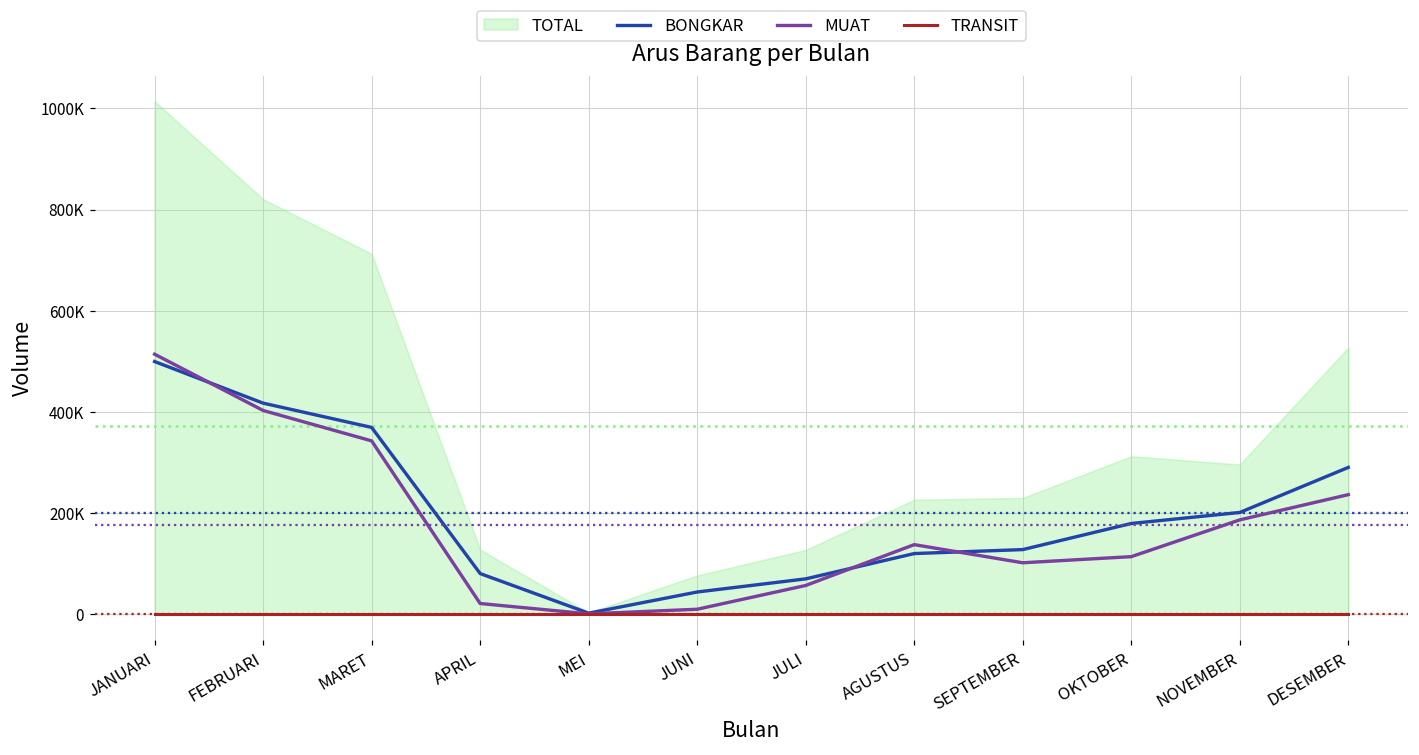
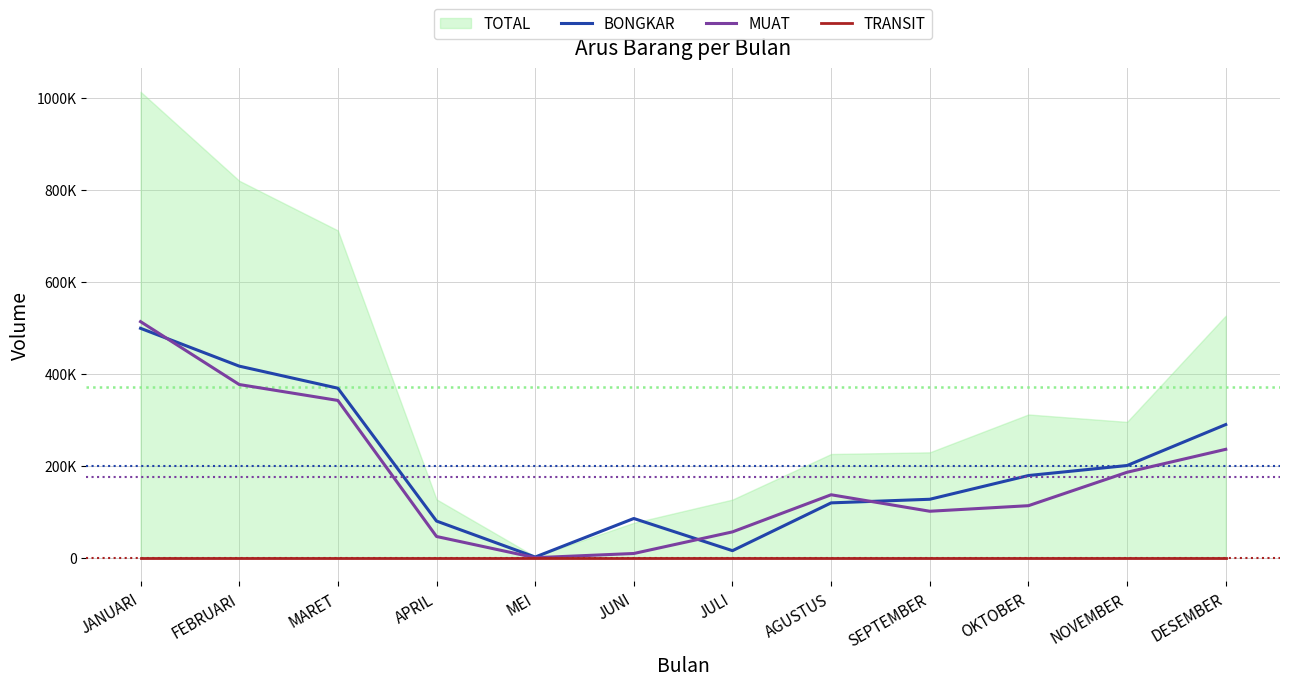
  {
    "TOTAL": {
      "JANUARI": 1010000,
      "FEBRUARI": 820000,
      "MARET": 710000,
      "APRIL": 130000,
      "JUNI": 80000,
      "JULI": 130000,
      "AGUSTUS": 230000,
      "SEPTEMBER": 230000,
      "OKTOBER": 310000,
      "NOVEMBER": 300000,
      "DESEMBER": 530000
    },
    "BONGKAR": {
      "JANUARI": 500000,
      "FEBRUARI": 420000,
      "MARET": 370000,
      "APRIL": 80000,
-     "JUNI": 40000,
-     "JULI": 70000,
+     "JUNI": 90000,
+     "JULI": 20000,
      "AGUSTUS": 120000,
      "SEPTEMBER": 130000,
      "OKTOBER": 180000,
      "NOVEMBER": 200000,
      "DESEMBER": 290000
    },
    "MUAT": {
      "JANUARI": 510000,
-     "FEBRUARI": 400000,
+     "FEBRUARI": 380000,
      "MARET": 340000,
-     "APRIL": 20000,
+     "APRIL": 50000,
      "JUNI": 10000,
      "JULI": 60000,
      "AGUSTUS": 140000,
      "SEPTEMBER": 100000,
      "OKTOBER": 110000,
      "NOVEMBER": 190000,
      "DESEMBER": 240000
    },
    "TRANSIT": {
      "JANUARI": 0,
      "FEBRUARI": 0,
      "MARET": 0,
      "APRIL": 0,
      "JUNI": 0,
      "JULI": 0,
      "AGUSTUS": 0,
      "SEPTEMBER": 0,
      "OKTOBER": 0,
      "NOVEMBER": 0,
      "DESEMBER": 0
    }
  }
